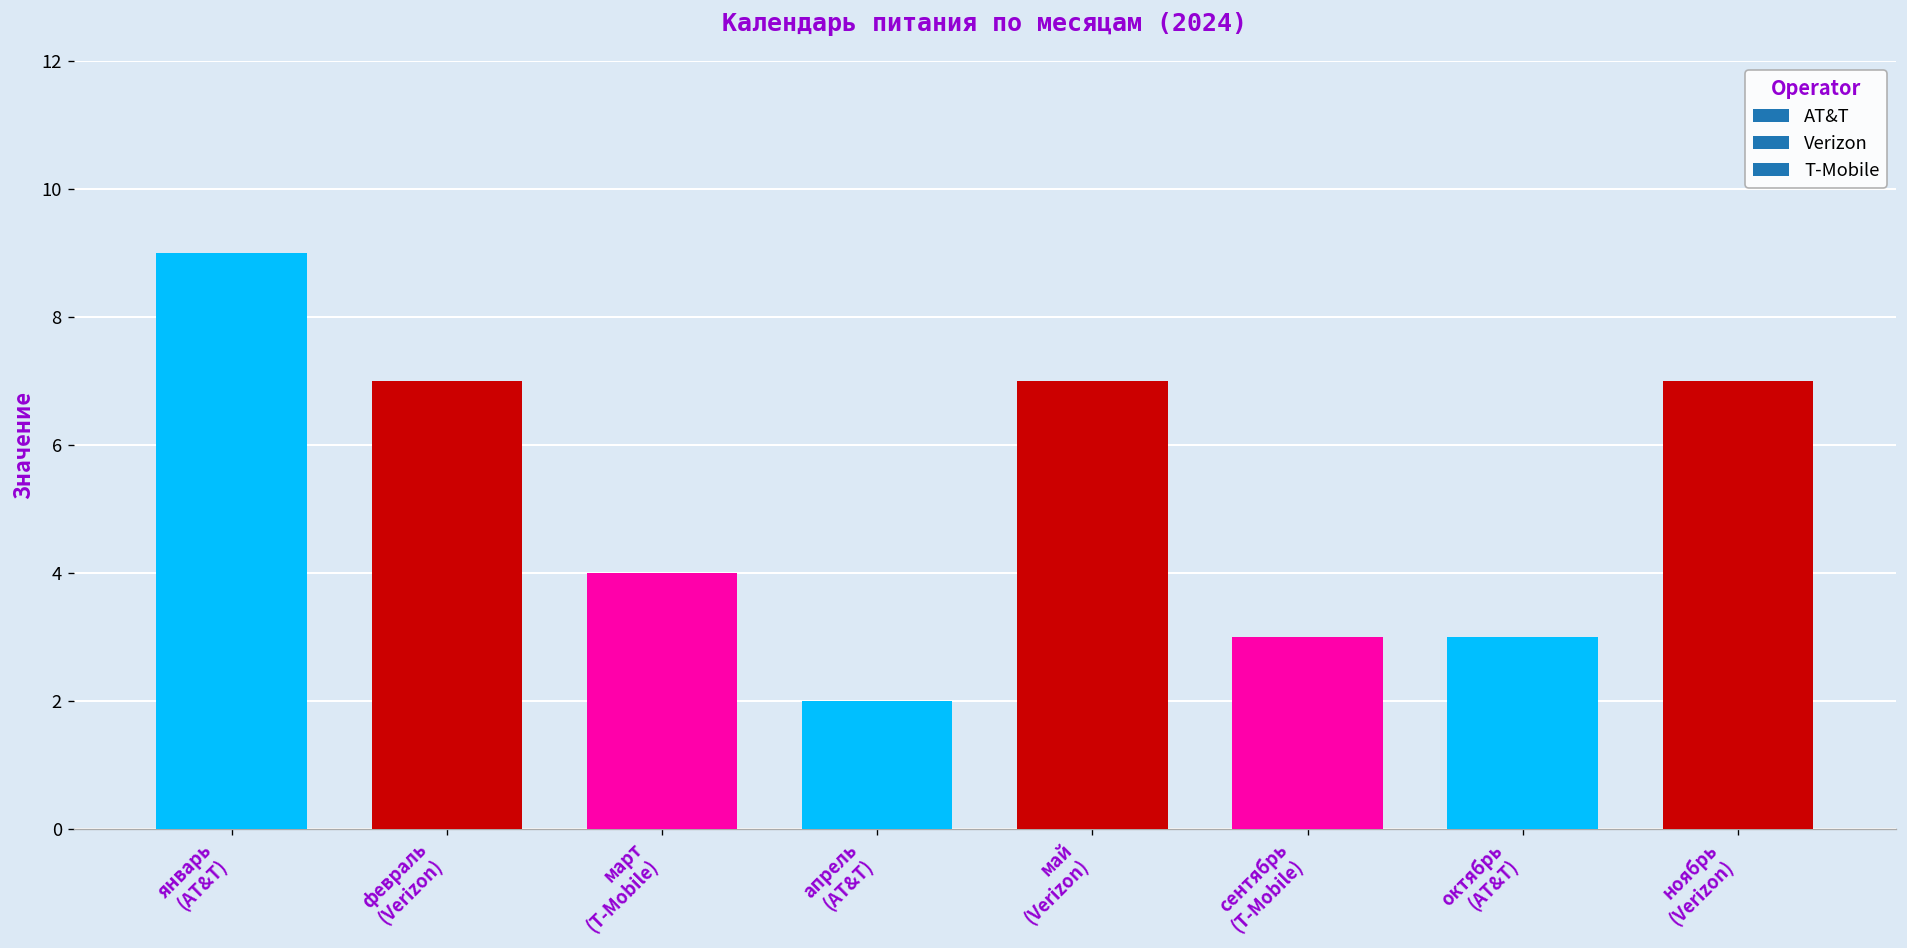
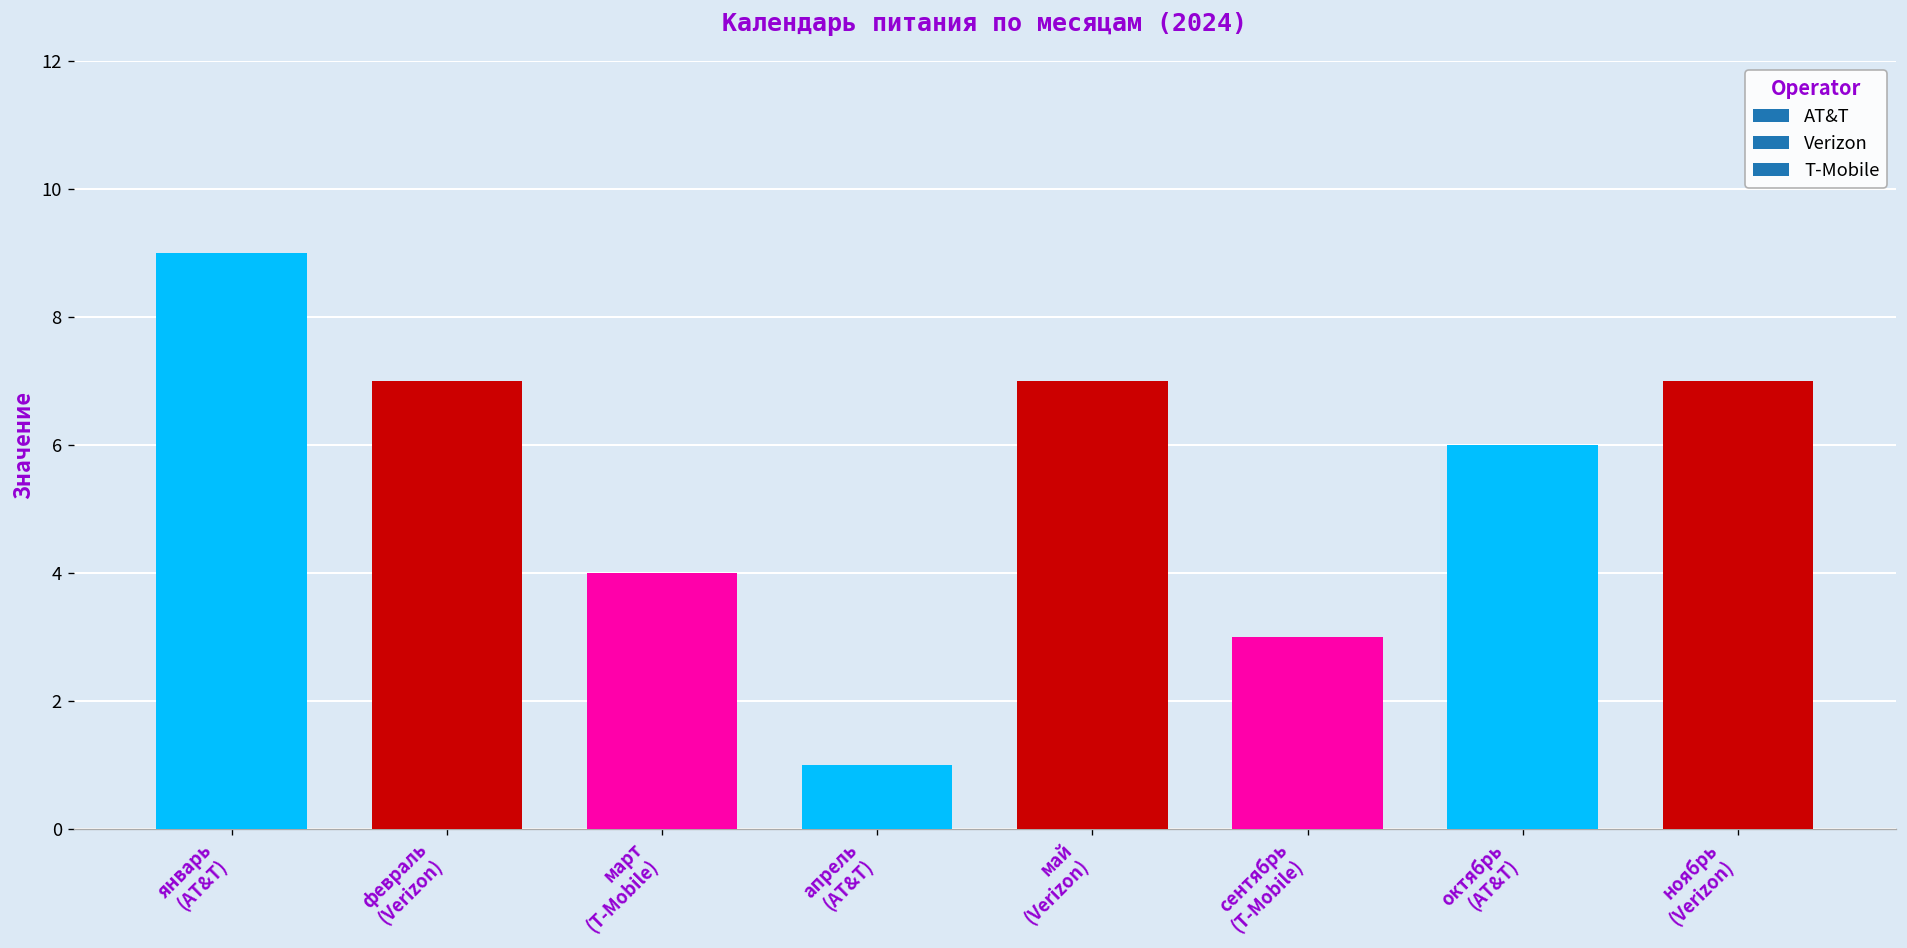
  {
    "январь (AT&T)": 9,
    "февраль (Verizon)": 7,
    "март (T-Mobile)": 4,
-   "апрель (AT&T)": 2,
+   "апрель (AT&T)": 1,
    "май (Verizon)": 7,
    "сентябрь (T-Mobile)": 3,
-   "октябрь (AT&T)": 3,
+   "октябрь (AT&T)": 6,
    "ноябрь (Verizon)": 7
  }
